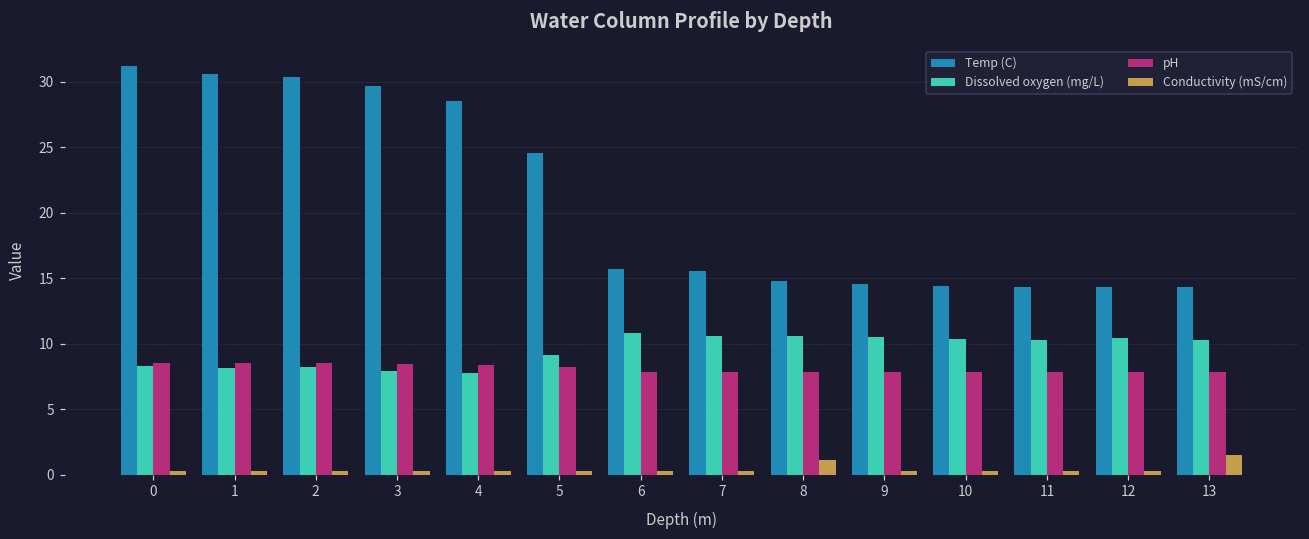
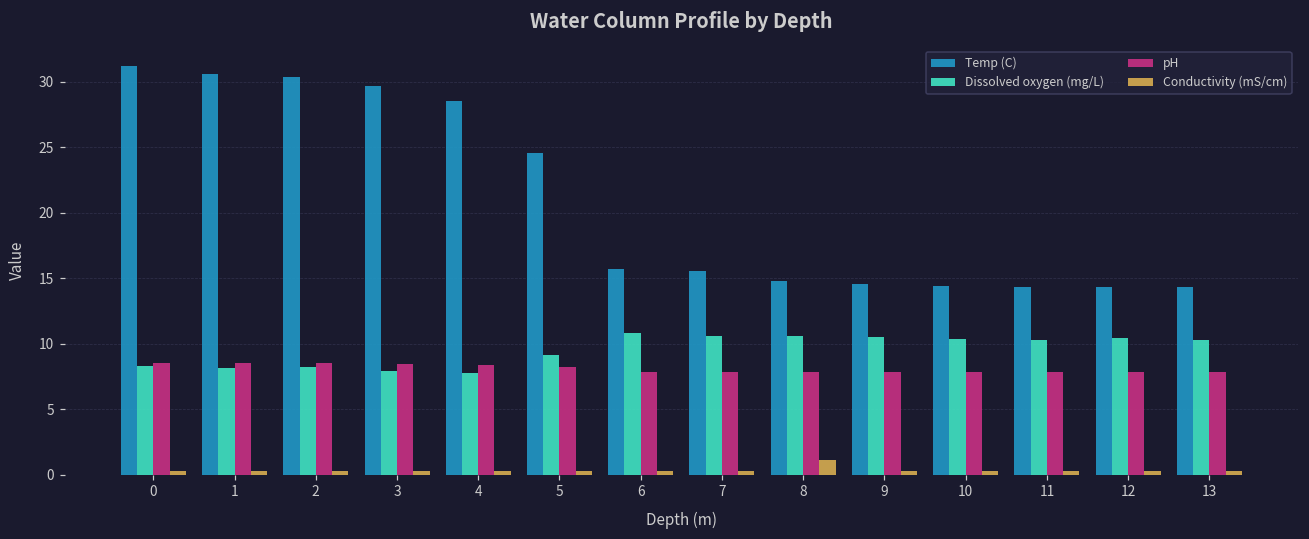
  {
    "Temp (C)": {
      "0": 31.2,
      "1": 30.6,
      "2": 30.4,
      "3": 29.7,
      "4": 28.5,
      "5": 24.6,
      "6": 15.7,
      "7": 15.5,
      "8": 14.8,
      "9": 14.5,
      "10": 14.4,
      "11": 14.4,
      "12": 14.3,
      "13": 14.3
    },
    "Dissolved oxygen (mg/L)": {
      "0": 8.3,
      "1": 8.2,
      "2": 8.2,
      "3": 7.9,
      "4": 7.8,
      "5": 9.1,
      "6": 10.8,
      "7": 10.6,
      "8": 10.6,
      "9": 10.5,
      "10": 10.4,
      "11": 10.3,
      "12": 10.4,
      "13": 10.3
    },
    "pH": {
      "0": 8.5,
      "1": 8.5,
      "2": 8.5,
      "3": 8.5,
      "4": 8.4,
      "5": 8.2,
      "6": 7.9,
      "7": 7.8,
      "8": 7.8,
      "9": 7.8,
      "10": 7.8,
      "11": 7.8,
      "12": 7.8,
      "13": 7.8
    },
    "Conductivity (mS/cm)": {
      "0": 0.3,
      "1": 0.3,
      "2": 0.3,
      "3": 0.3,
      "4": 0.3,
      "5": 0.3,
      "6": 0.3,
      "7": 0.3,
      "8": 1.1,
      "9": 0.3,
      "10": 0.3,
      "11": 0.3,
      "12": 0.3,
-     "13": 1.5
+     "13": 0.3
    }
  }
